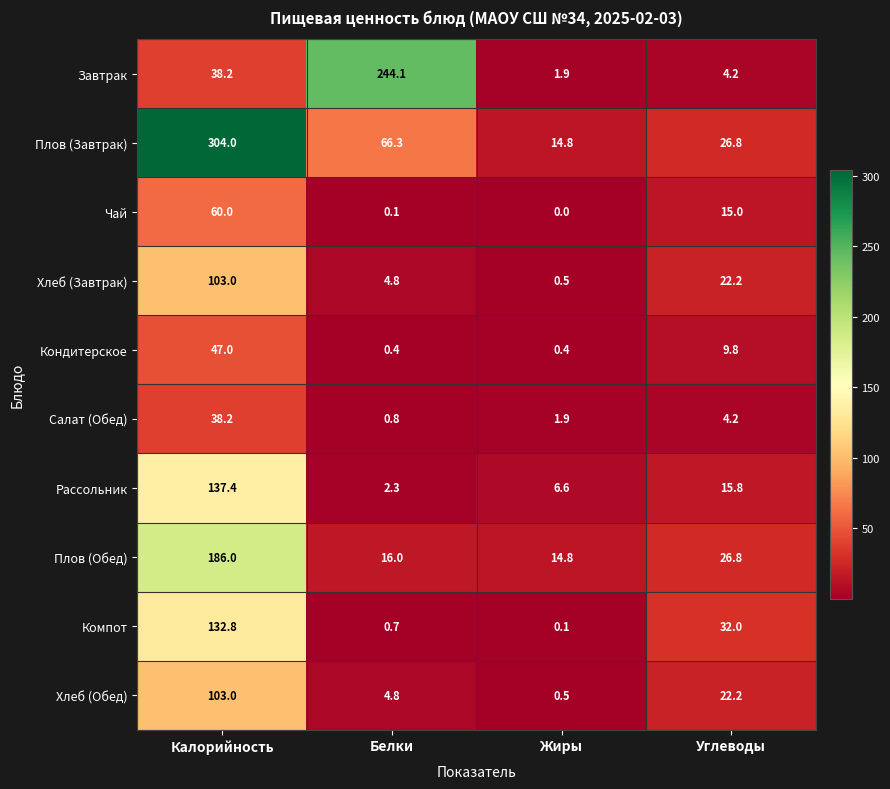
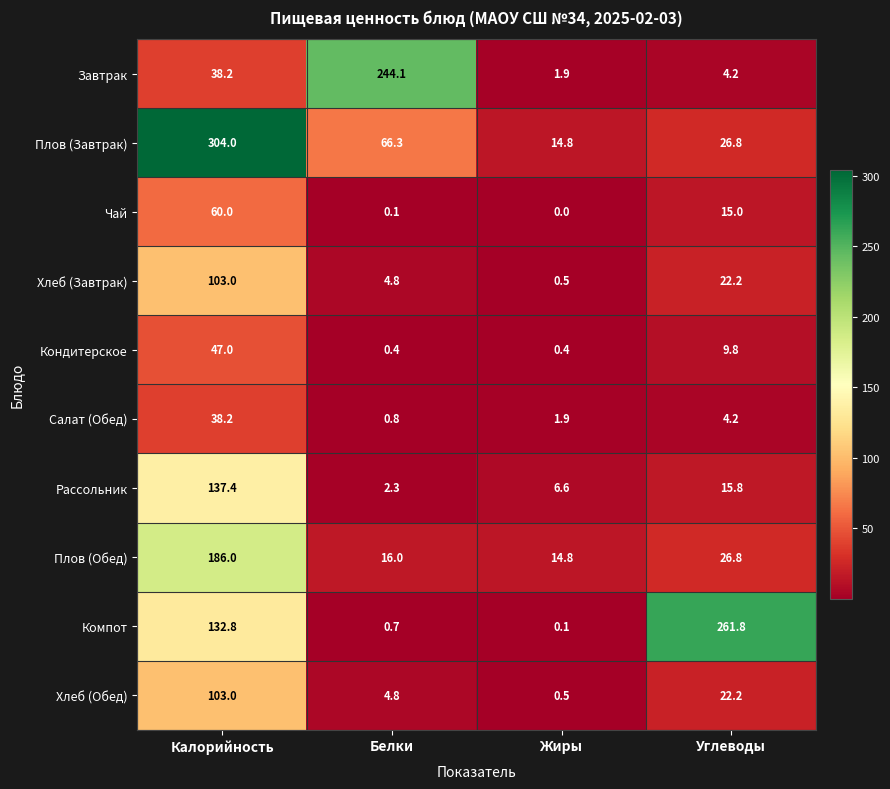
  {
    "Завтрак": {
      "Калорийность": 38.2,
      "Белки": 244.1,
      "Жиры": 1.9,
      "Углеводы": 4.2
    },
    "Плов (Завтрак)": {
      "Калорийность": 304.0,
      "Белки": 66.3,
      "Жиры": 14.8,
      "Углеводы": 26.8
    },
    "Чай": {
      "Калорийность": 60.0,
      "Белки": 0.1,
      "Жиры": 0.0,
      "Углеводы": 15.0
    },
    "Хлеб (Завтрак)": {
      "Калорийность": 103.0,
      "Белки": 4.8,
      "Жиры": 0.5,
      "Углеводы": 22.2
    },
    "Кондитерское": {
      "Калорийность": 47.0,
      "Белки": 0.4,
      "Жиры": 0.4,
      "Углеводы": 9.8
    },
    "Салат (Обед)": {
      "Калорийность": 38.2,
      "Белки": 0.8,
      "Жиры": 1.9,
      "Углеводы": 4.2
    },
    "Рассольник": {
      "Калорийность": 137.4,
      "Белки": 2.3,
      "Жиры": 6.6,
      "Углеводы": 15.8
    },
    "Плов (Обед)": {
      "Калорийность": 186.0,
      "Белки": 16.0,
      "Жиры": 14.8,
      "Углеводы": 26.8
    },
    "Компот": {
      "Калорийность": 132.8,
      "Белки": 0.7,
      "Жиры": 0.1,
-     "Углеводы": 32.0
+     "Углеводы": 261.8
    },
    "Хлеб (Обед)": {
      "Калорийность": 103.0,
      "Белки": 4.8,
      "Жиры": 0.5,
      "Углеводы": 22.2
    }
  }
